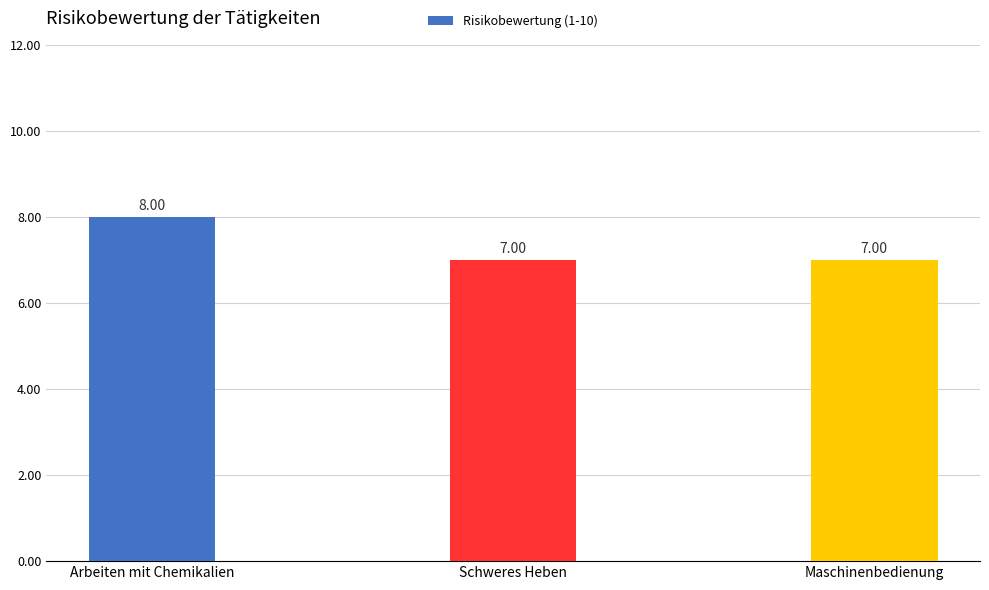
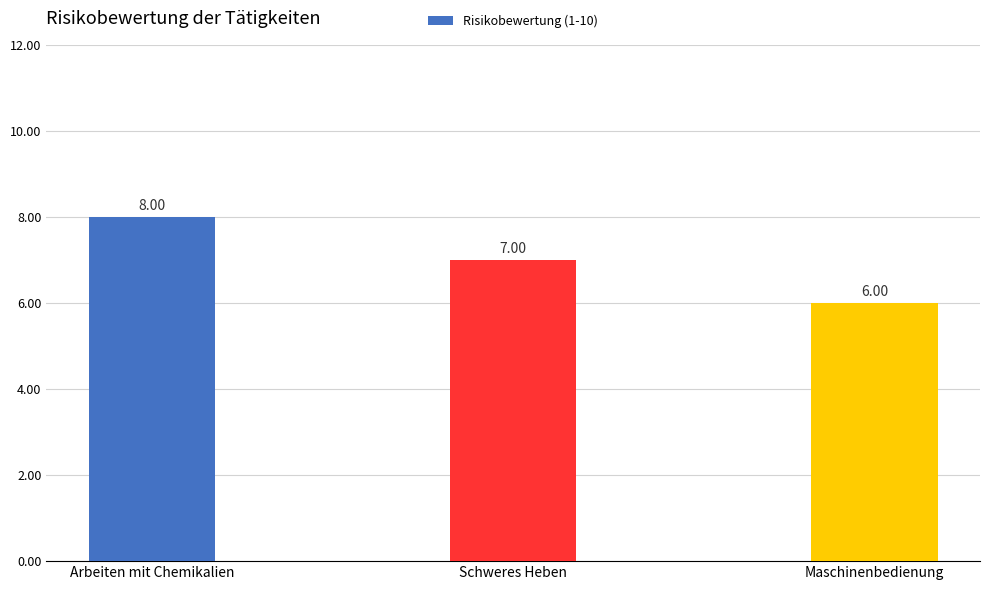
  {
    "Arbeiten mit Chemikalien": 8.00,
    "Schweres Heben": 7.00,
-   "Maschinenbedienung": 7.00
+   "Maschinenbedienung": 6.00
  }
